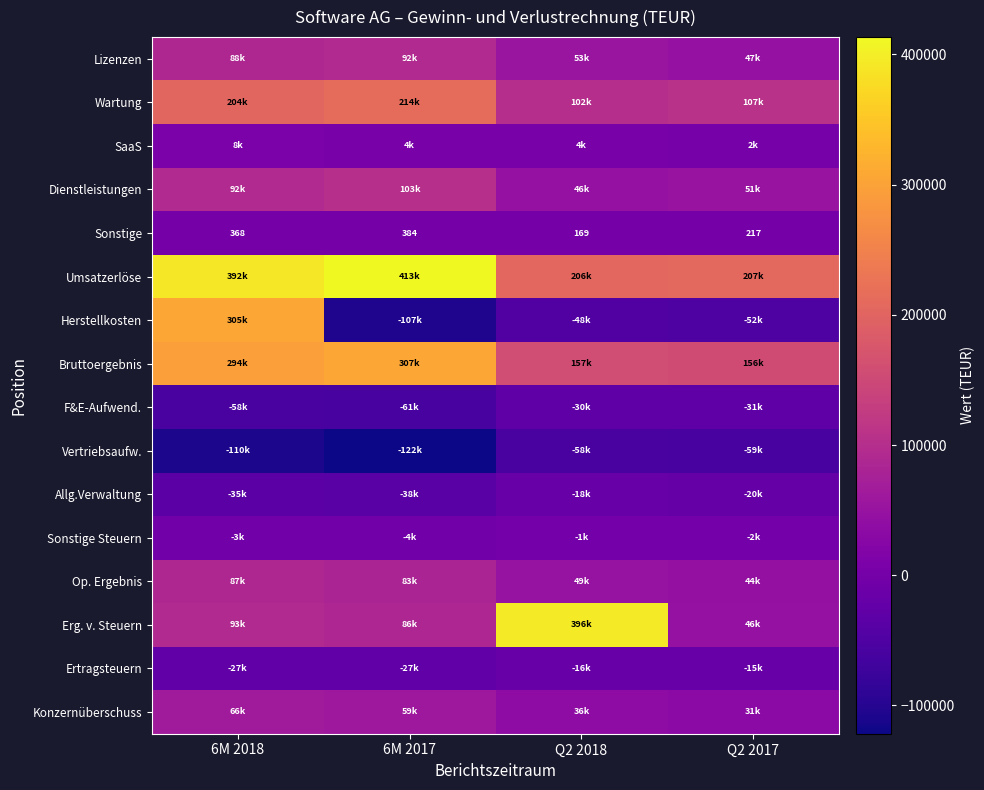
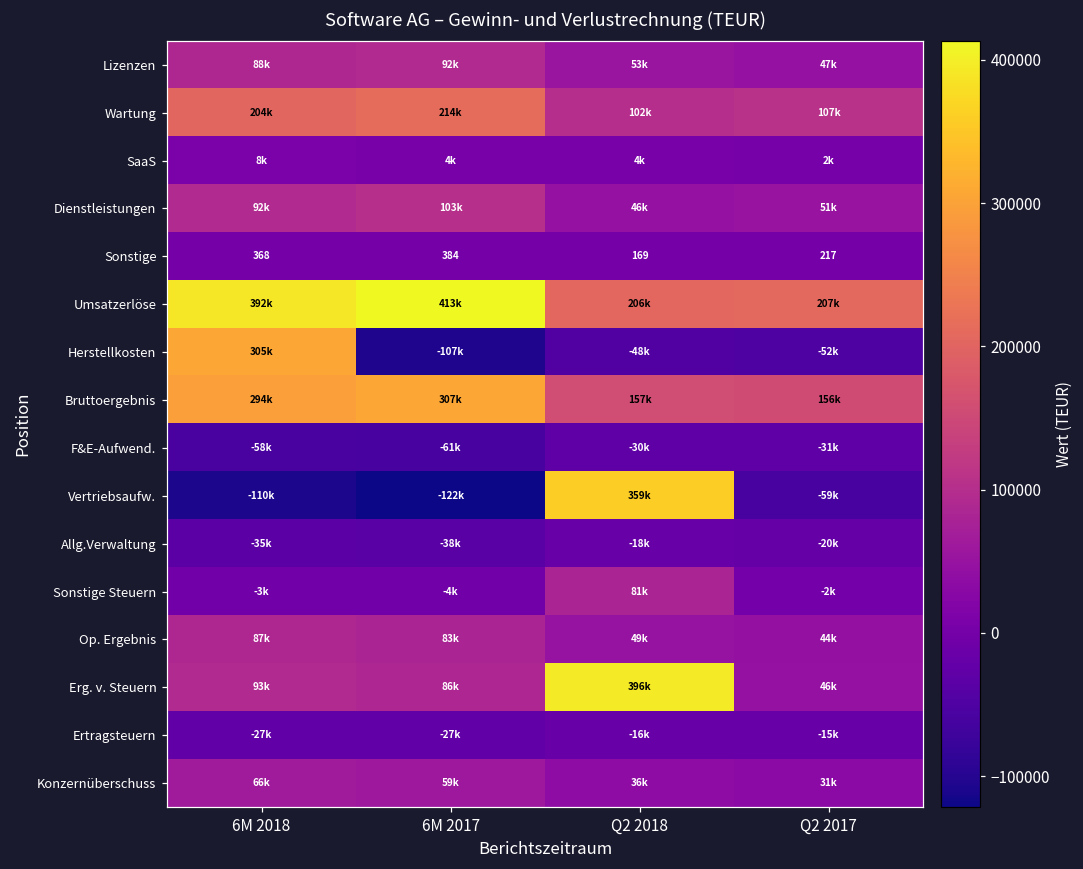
  {
    "Lizenzen": {
      "6M 2018": "88k",
      "6M 2017": "92k",
      "Q2 2018": "53k",
      "Q2 2017": "47k"
    },
    "Wartung": {
      "6M 2018": "204k",
      "6M 2017": "214k",
      "Q2 2018": "102k",
      "Q2 2017": "107k"
    },
    "SaaS": {
      "6M 2018": "8k",
      "6M 2017": "4k",
      "Q2 2018": "4k",
      "Q2 2017": "2k"
    },
    "Dienstleistungen": {
      "6M 2018": "92k",
      "6M 2017": "103k",
      "Q2 2018": "46k",
      "Q2 2017": "51k"
    },
    "Sonstige": {
      "6M 2018": "368",
      "6M 2017": "384",
      "Q2 2018": "169",
      "Q2 2017": "217"
    },
    "Umsatzerlöse": {
      "6M 2018": "392k",
      "6M 2017": "413k",
      "Q2 2018": "206k",
      "Q2 2017": "207k"
    },
    "Herstellkosten": {
      "6M 2018": "305k",
      "6M 2017": "-107k",
      "Q2 2018": "-48k",
      "Q2 2017": "-52k"
    },
    "Bruttoergebnis": {
      "6M 2018": "294k",
      "6M 2017": "307k",
      "Q2 2018": "157k",
      "Q2 2017": "156k"
    },
    "F&E-Aufwend.": {
      "6M 2018": "-58k",
      "6M 2017": "-61k",
      "Q2 2018": "-30k",
      "Q2 2017": "-31k"
    },
    "Vertriebsaufw.": {
      "6M 2018": "-110k",
      "6M 2017": "-122k",
-     "Q2 2018": "-58k",
+     "Q2 2018": "359k",
      "Q2 2017": "-59k"
    },
    "Allg.Verwaltung": {
      "6M 2018": "-35k",
      "6M 2017": "-38k",
      "Q2 2018": "-18k",
      "Q2 2017": "-20k"
    },
    "Sonstige Steuern": {
      "6M 2018": "-3k",
      "6M 2017": "-4k",
-     "Q2 2018": "-1k",
+     "Q2 2018": "81k",
      "Q2 2017": "-2k"
    },
    "Op. Ergebnis": {
      "6M 2018": "87k",
      "6M 2017": "83k",
      "Q2 2018": "49k",
      "Q2 2017": "44k"
    },
    "Erg. v. Steuern": {
      "6M 2018": "93k",
      "6M 2017": "86k",
      "Q2 2018": "396k",
      "Q2 2017": "46k"
    },
    "Ertragsteuern": {
      "6M 2018": "-27k",
      "6M 2017": "-27k",
      "Q2 2018": "-16k",
      "Q2 2017": "-15k"
    },
    "Konzernüberschuss": {
      "6M 2018": "66k",
      "6M 2017": "59k",
      "Q2 2018": "36k",
      "Q2 2017": "31k"
    }
  }
